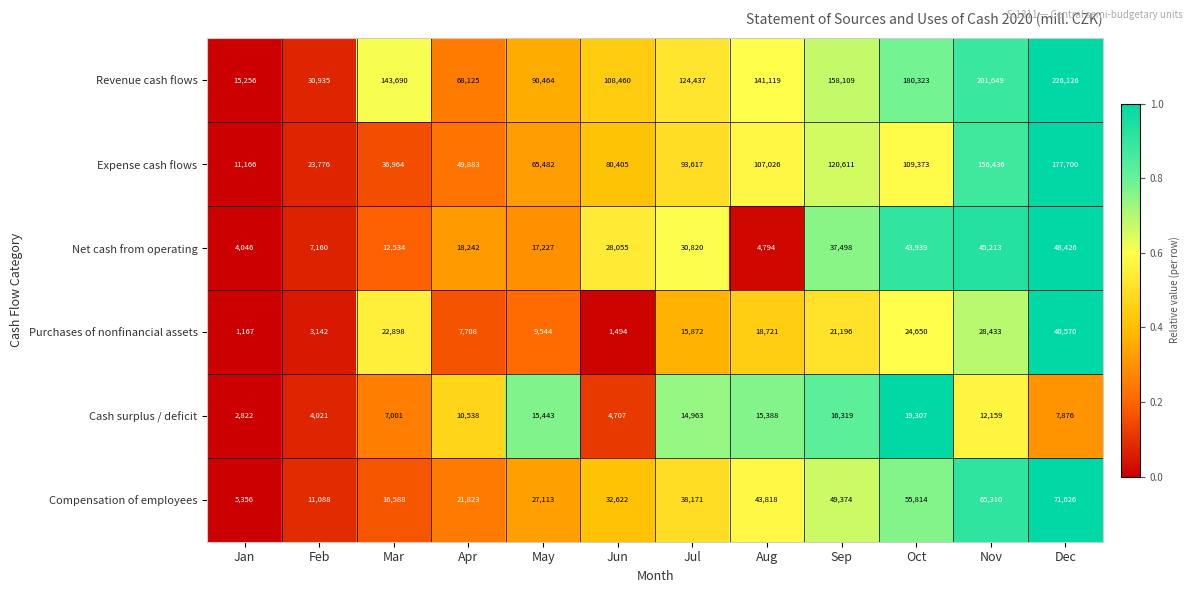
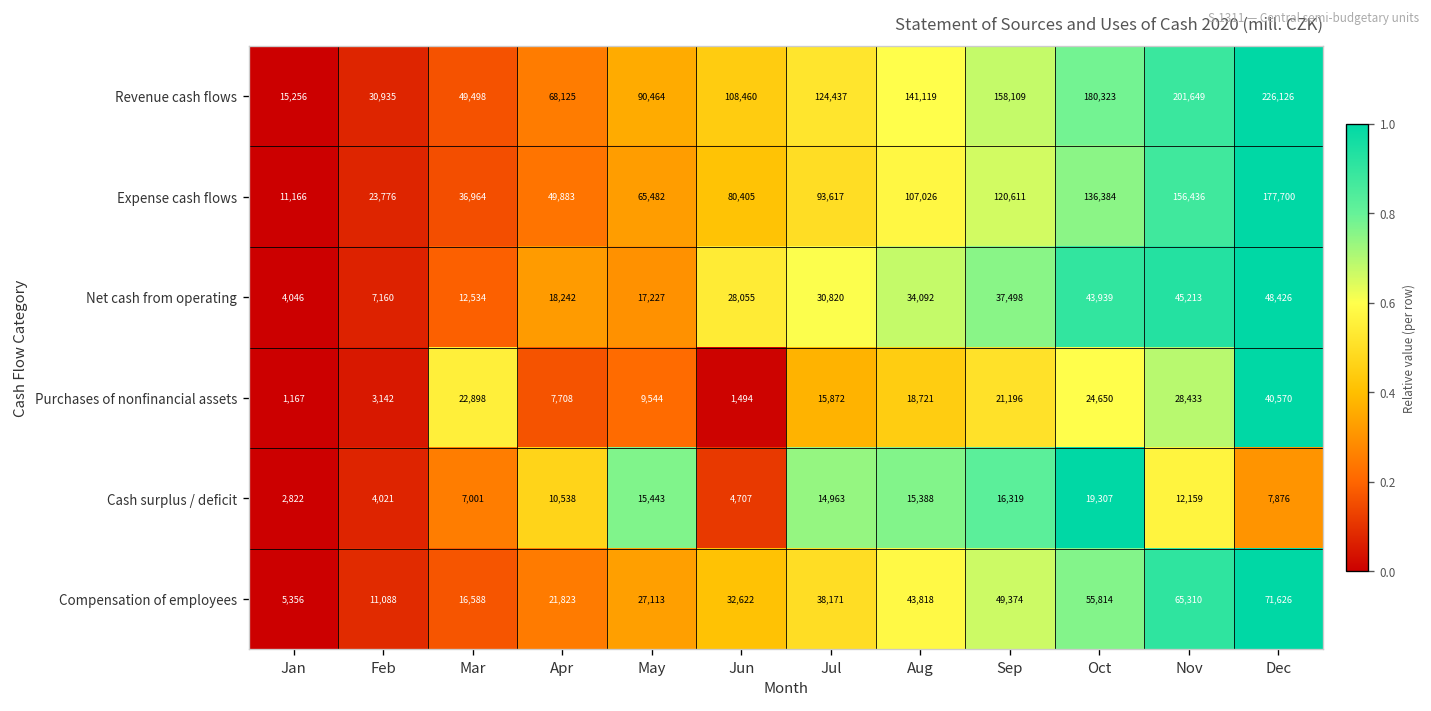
  {
    "Revenue cash flows": {
      "Jan": "15,256",
      "Feb": "30,935",
-     "Mar": "143,690",
+     "Mar": "49,498",
      "Apr": "68,125",
      "May": "90,464",
      "Jun": "108,460",
      "Jul": "124,437",
      "Aug": "141,119",
      "Sep": "158,109",
      "Oct": "180,323",
      "Nov": "201,649",
      "Dec": "226,126"
    },
    "Expense cash flows": {
      "Jan": "11,166",
      "Feb": "23,776",
      "Mar": "36,964",
      "Apr": "49,883",
      "May": "65,482",
      "Jun": "80,405",
      "Jul": "93,617",
      "Aug": "107,026",
      "Sep": "120,611",
-     "Oct": "109,373",
+     "Oct": "136,384",
      "Nov": "156,436",
      "Dec": "177,700"
    },
    "Net cash from operating": {
      "Jan": "4,046",
      "Feb": "7,160",
      "Mar": "12,534",
      "Apr": "18,242",
      "May": "17,227",
      "Jun": "28,055",
      "Jul": "30,820",
-     "Aug": "4,794",
+     "Aug": "34,092",
      "Sep": "37,498",
      "Oct": "43,939",
      "Nov": "45,213",
      "Dec": "48,426"
    },
    "Purchases of nonfinancial assets": {
      "Jan": "1,167",
      "Feb": "3,142",
      "Mar": "22,898",
      "Apr": "7,708",
      "May": "9,544",
      "Jun": "1,494",
      "Jul": "15,872",
      "Aug": "18,721",
      "Sep": "21,196",
      "Oct": "24,650",
      "Nov": "28,433",
      "Dec": "40,570"
    },
    "Cash surplus / deficit": {
      "Jan": "2,822",
      "Feb": "4,021",
      "Mar": "7,001",
      "Apr": "10,538",
      "May": "15,443",
      "Jun": "4,707",
      "Jul": "14,963",
      "Aug": "15,388",
      "Sep": "16,319",
      "Oct": "19,307",
      "Nov": "12,159",
      "Dec": "7,876"
    },
    "Compensation of employees": {
      "Jan": "5,356",
      "Feb": "11,088",
      "Mar": "16,588",
      "Apr": "21,823",
      "May": "27,113",
      "Jun": "32,622",
      "Jul": "38,171",
      "Aug": "43,818",
      "Sep": "49,374",
      "Oct": "55,814",
      "Nov": "65,310",
      "Dec": "71,626"
    }
  }
